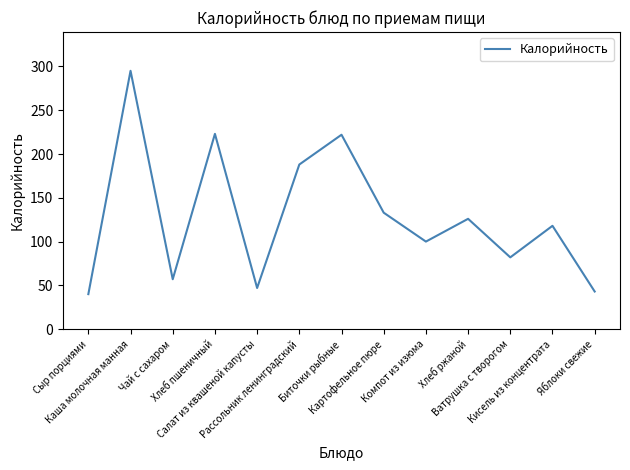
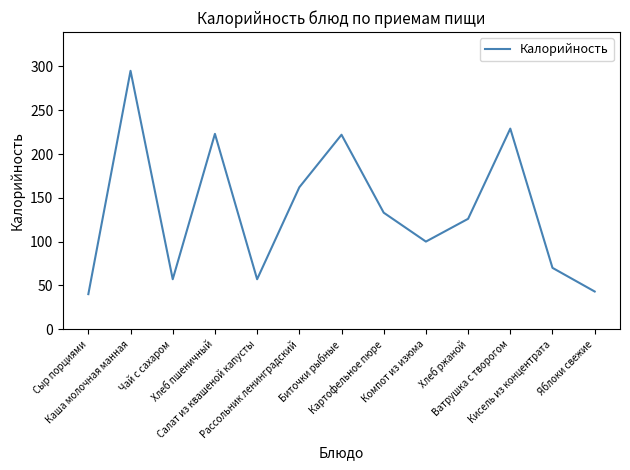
  {
    "Сыр порциями": 40,
    "Каша молочная манная": 300,
    "Чай с сахаром": 60,
    "Хлеб пшеничный": 220,
-   "Салат из квашеной капусты": 50,
-   "Рассольник ленинградский": 190,
+   "Салат из квашеной капусты": 60,
+   "Рассольник ленинградский": 160,
    "Биточки рыбные": 220,
    "Картофельное пюре": 130,
    "Компот из изюма": 100,
    "Хлеб ржаной": 130,
-   "Ватрушка с творогом": 80,
-   "Кисель из концентрата": 120,
+   "Ватрушка с творогом": 230,
+   "Кисель из концентрата": 70,
    "Яблоки свежие": 40
  }
